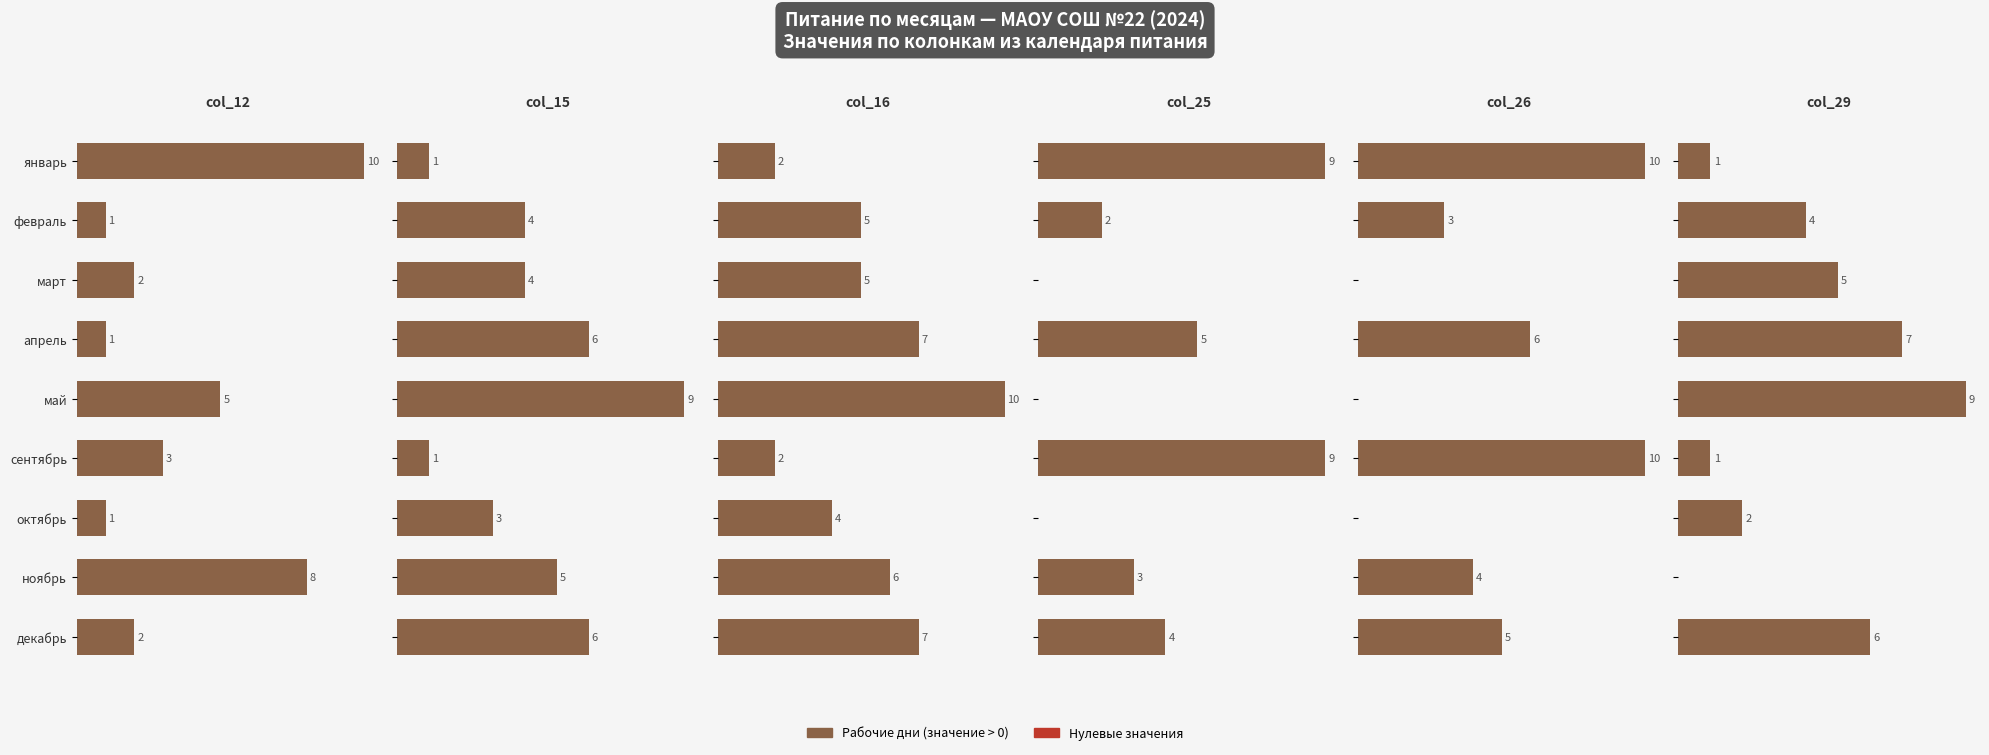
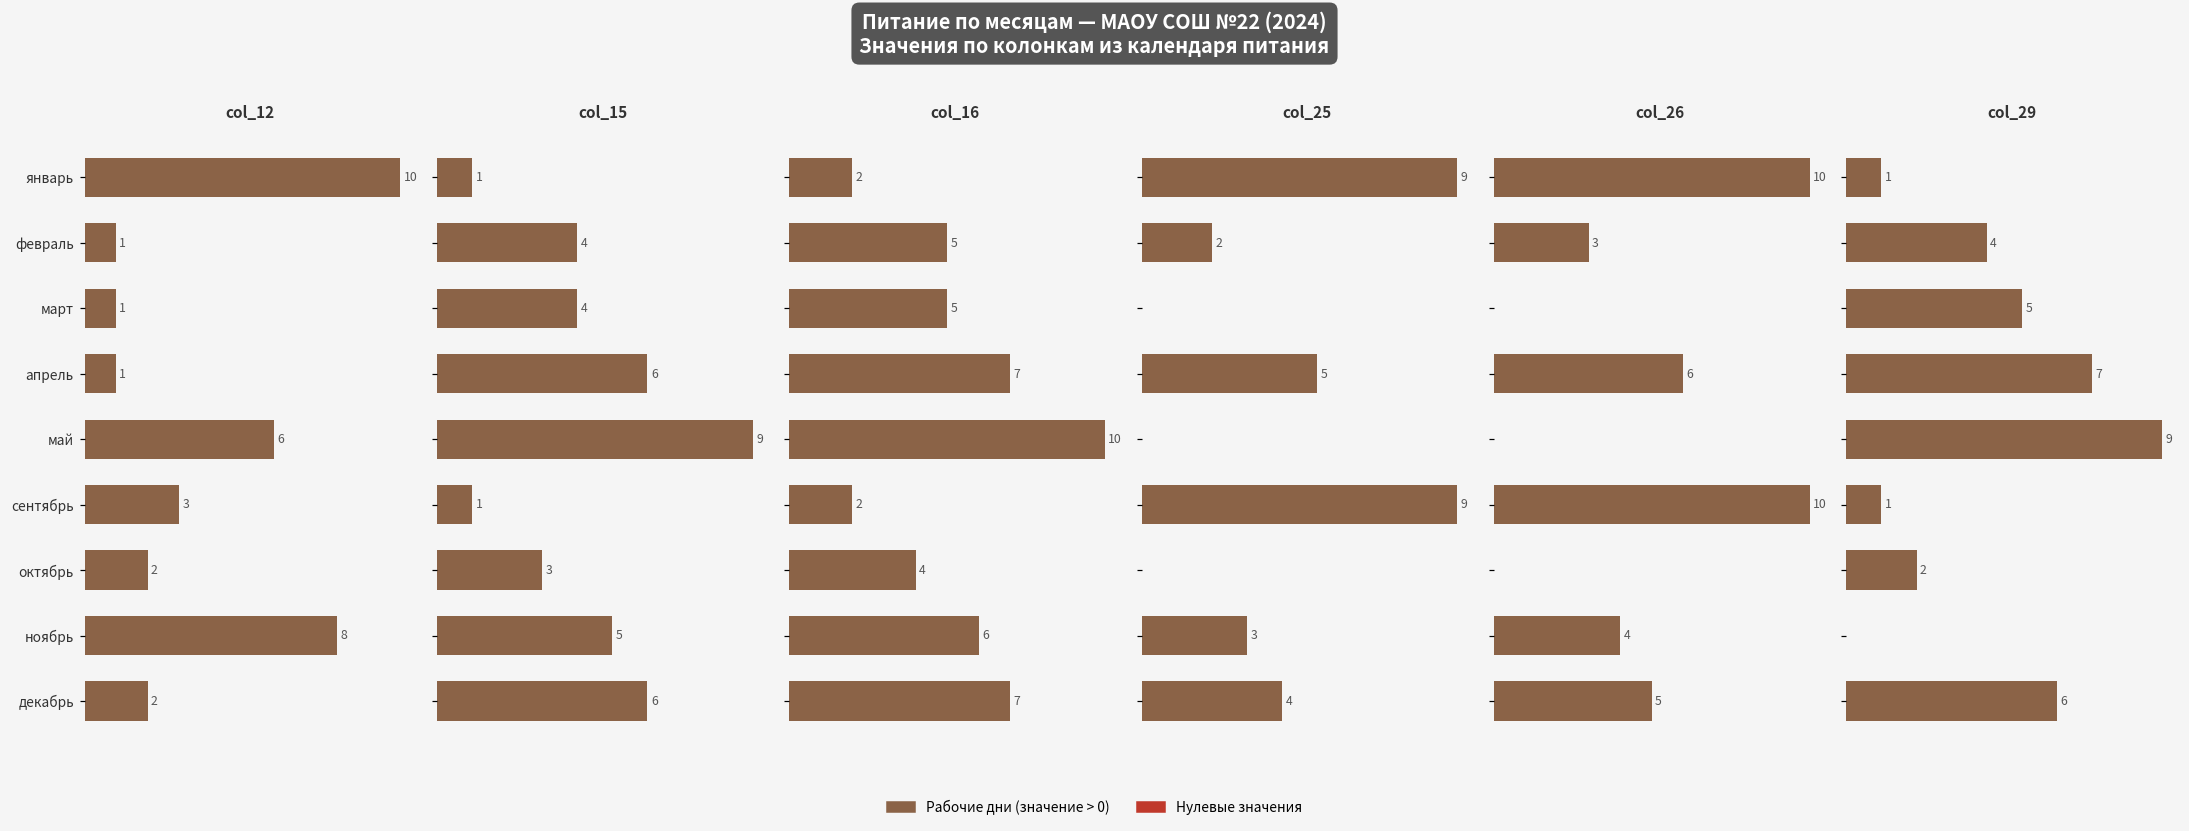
  {
    "col_12": {
      "январь": 10,
      "февраль": 1,
-     "март": 2,
+     "март": 1,
      "апрель": 1,
-     "май": 5,
+     "май": 6,
      "сентябрь": 3,
-     "октябрь": 1,
+     "октябрь": 2,
      "ноябрь": 8,
      "декабрь": 2
    }
  }
